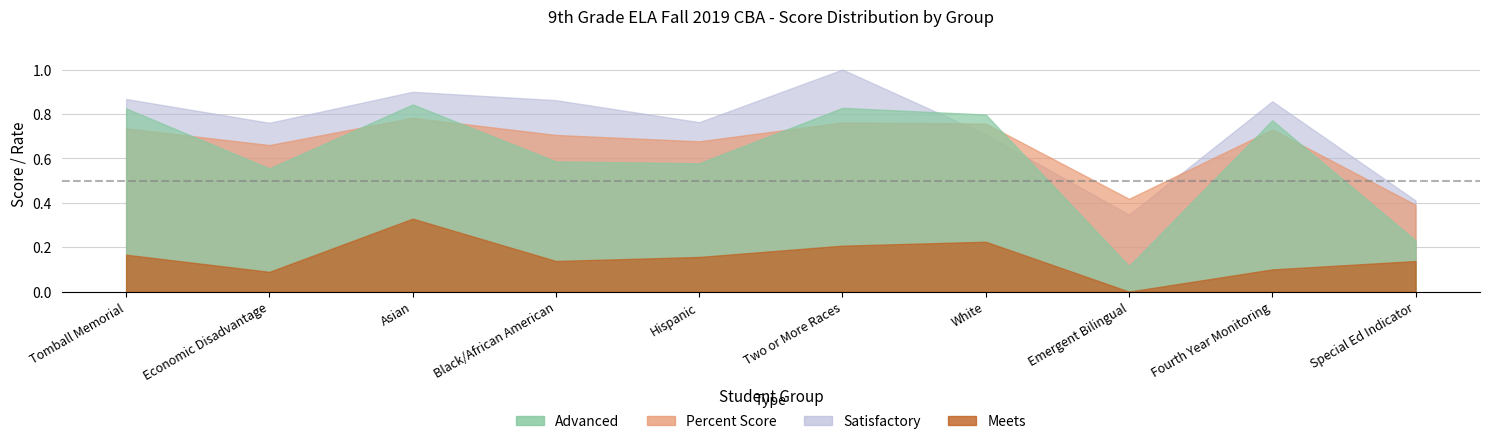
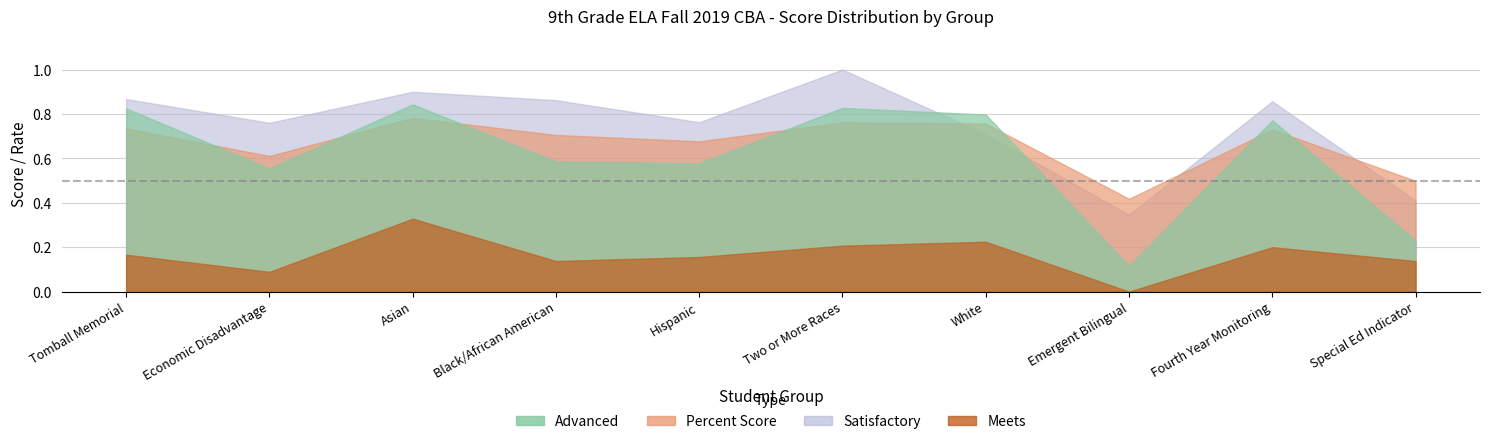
  {
    "Satisfactory": {
      "Tomball Memorial": 0.87,
      "Economic Disadvantage": 0.76,
      "Asian": 0.90,
      "Black/African American": 0.86,
      "Hispanic": 0.76,
      "Two or More Races": 1.00,
      "White": 0.71,
      "Emergent Bilingual": 0.35,
      "Fourth Year Monitoring": 0.86,
      "Special Ed Indicator": 0.41
    },
    "Percent Score": {
      "Tomball Memorial": 0.74,
-     "Economic Disadvantage": 0.66,
+     "Economic Disadvantage": 0.61,
      "Asian": 0.78,
      "Black/African American": 0.71,
      "Hispanic": 0.68,
      "Two or More Races": 0.76,
      "White": 0.76,
      "Emergent Bilingual": 0.42,
      "Fourth Year Monitoring": 0.73,
-     "Special Ed Indicator": 0.39
+     "Special Ed Indicator": 0.50
    },
    "Advanced": {
      "Tomball Memorial": 0.83,
      "Economic Disadvantage": 0.55,
      "Asian": 0.84,
      "Black/African American": 0.59,
      "Hispanic": 0.58,
      "Two or More Races": 0.83,
      "White": 0.80,
      "Emergent Bilingual": 0.12,
      "Fourth Year Monitoring": 0.77,
      "Special Ed Indicator": 0.23
    },
    "Meets": {
      "Tomball Memorial": 0.17,
      "Economic Disadvantage": 0.1,
      "Asian": 0.33,
      "Black/African American": 0.14,
      "Hispanic": 0.16,
      "Two or More Races": 0.2,
      "White": 0.22,
      "Emergent Bilingual": 0.0,
-     "Fourth Year Monitoring": 0.1,
+     "Fourth Year Monitoring": 0.2,
      "Special Ed Indicator": 0.14
    }
  }
